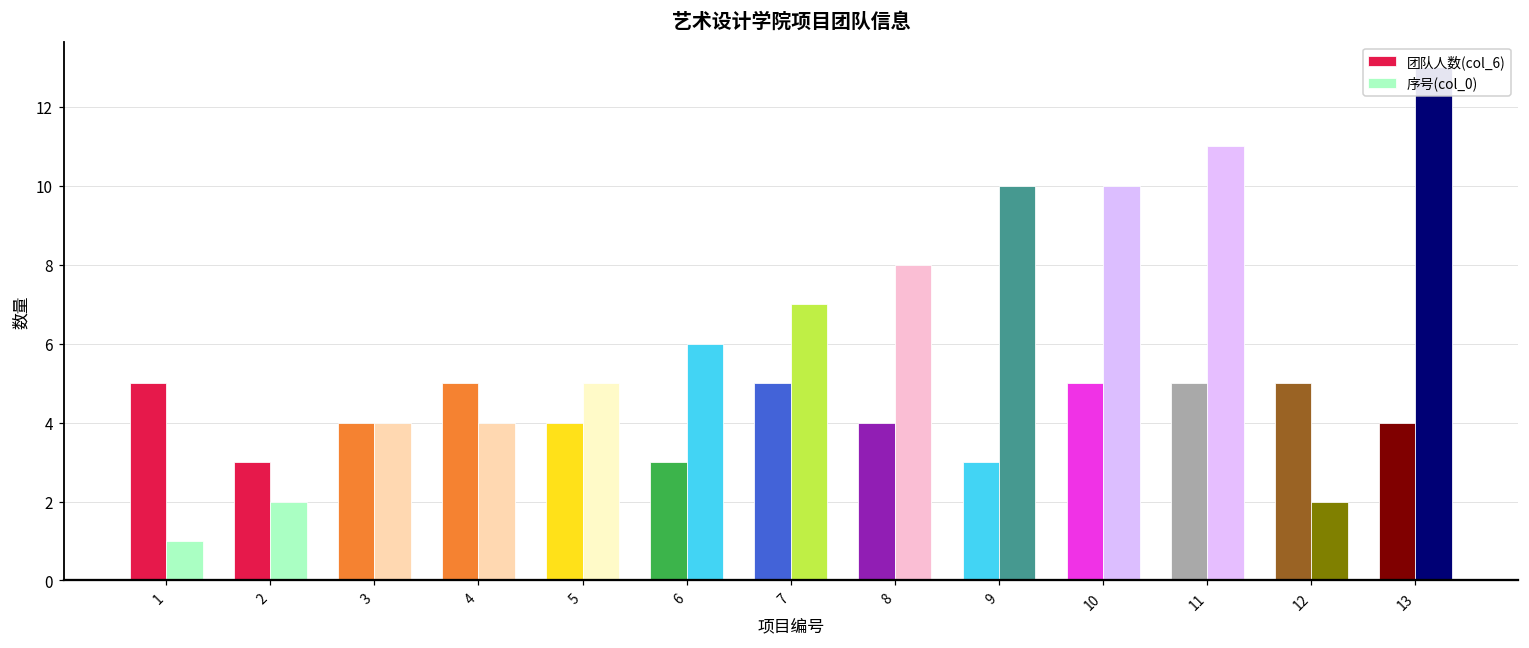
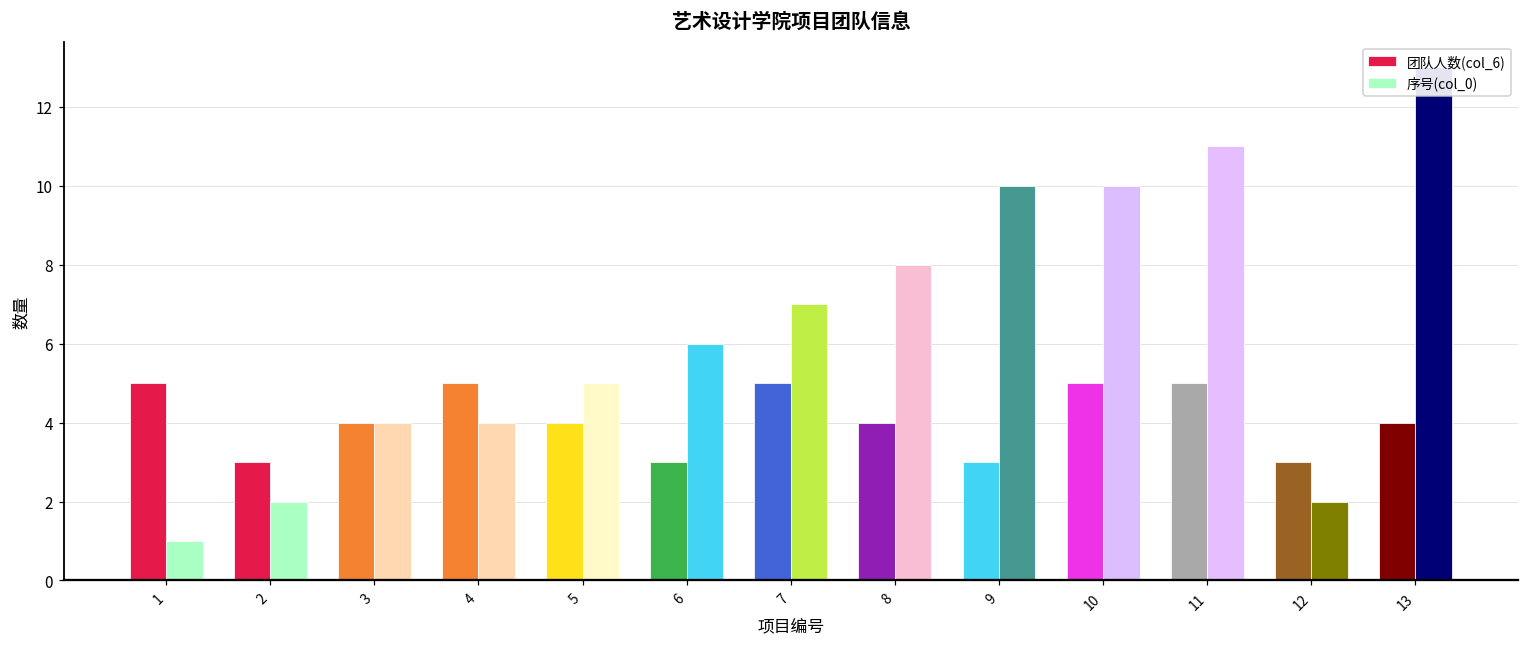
  {
    "团队人数(col_6)": {
      "1": 5,
      "2": 3,
      "3": 4,
      "4": 5,
      "5": 4,
      "6": 3,
      "7": 5,
      "8": 4,
      "9": 3,
      "10": 5,
      "11": 5,
-     "12": 5,
+     "12": 3,
      "13": 4
    },
    "序号(col_0)": {
      "1": 1,
      "2": 2,
      "3": 4,
      "4": 4,
      "5": 5,
      "6": 6,
      "7": 7,
      "8": 8,
      "9": 10,
      "10": 10,
      "11": 11,
      "12": 2
    }
  }
